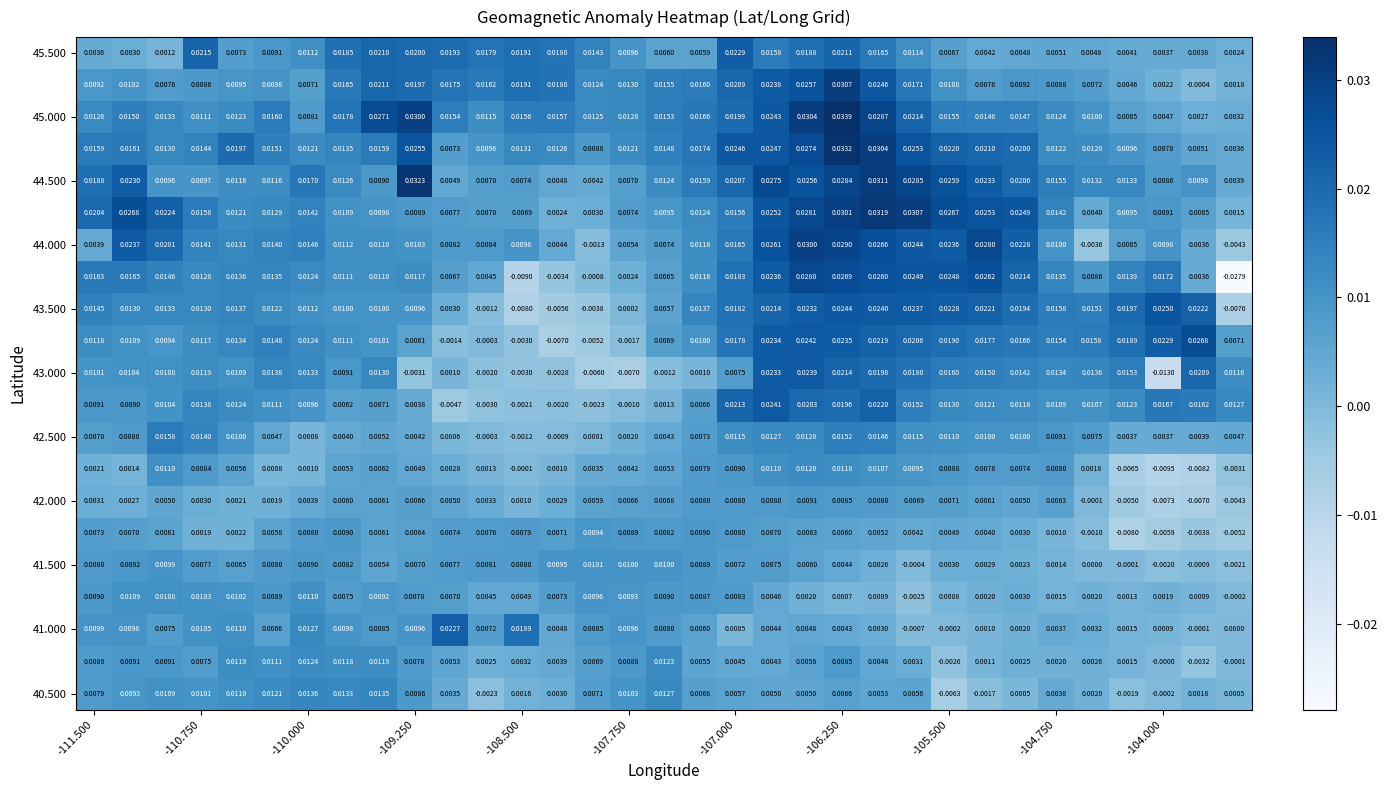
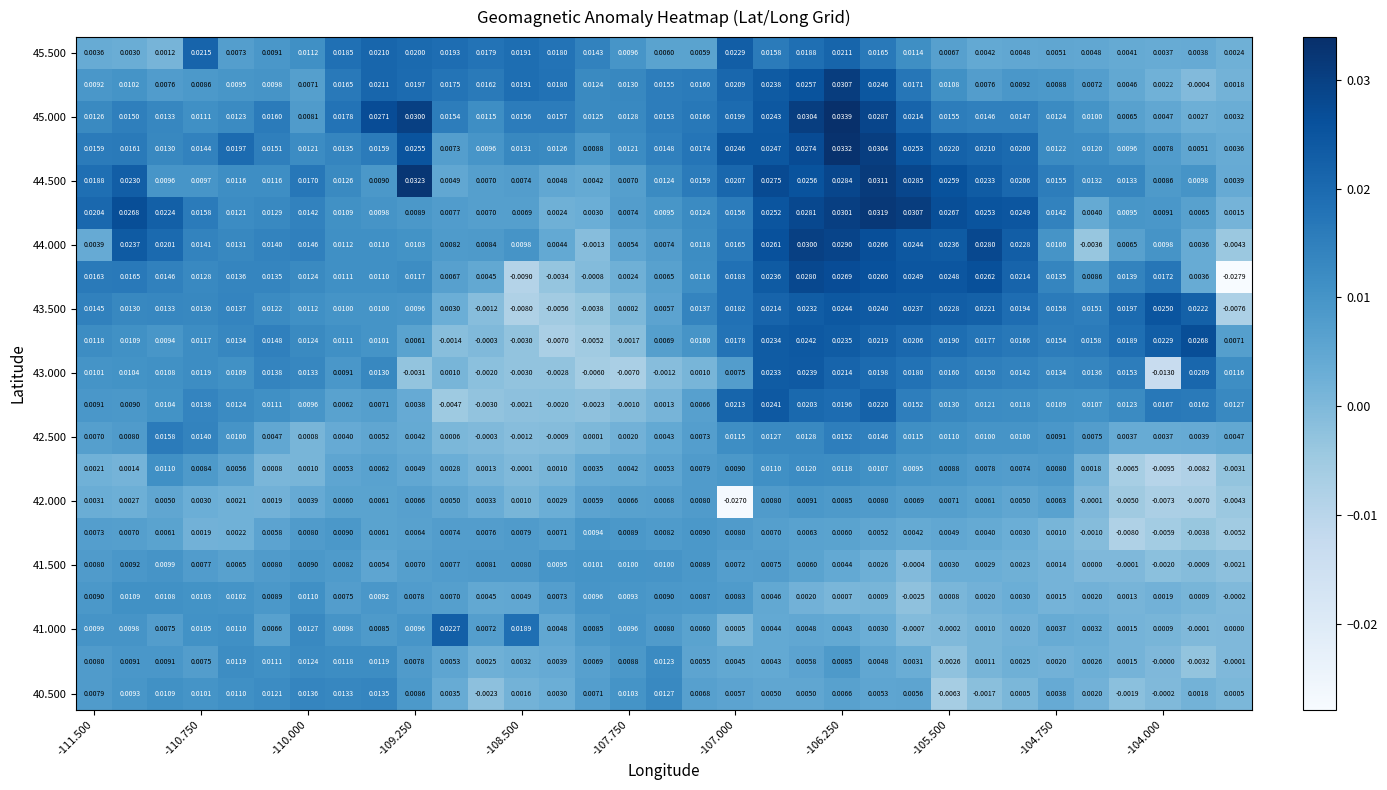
  {
    "45.500": {
      "-111.500": 0.0036,
      "-110.750": 0.0215,
      "-110.000": 0.0112,
      "-109.250": 0.0200,
      "-108.500": 0.0191,
      "-107.750": 0.0096,
      "-107.000": 0.0229,
      "-106.250": 0.0211,
      "-105.500": 0.0067,
      "-104.750": 0.0051,
      "-104.000": 0.0037
    },
    "45.000": {
      "-111.500": 0.0126,
      "-110.750": 0.0111,
      "-110.000": 0.0081,
      "-109.250": 0.0300,
      "-108.500": 0.0156,
      "-107.750": 0.0128,
      "-107.000": 0.0199,
      "-106.250": 0.0339,
      "-105.500": 0.0155,
      "-104.750": 0.0124,
      "-104.000": 0.0047
    },
    "44.500": {
      "-111.500": 0.0188,
      "-110.750": 0.0097,
      "-110.000": 0.0170,
      "-109.250": 0.0323,
      "-108.500": 0.0074,
      "-107.750": 0.0070,
      "-107.000": 0.0207,
      "-106.250": 0.0284,
      "-105.500": 0.0259,
      "-104.750": 0.0155,
      "-104.000": 0.0086
    },
    "44.000": {
      "-111.500": 0.0039,
      "-110.750": 0.0141,
      "-110.000": 0.0146,
      "-109.250": 0.0103,
      "-108.500": 0.0098,
      "-107.750": 0.0054,
      "-107.000": 0.0165,
      "-106.250": 0.0290,
      "-105.500": 0.0236,
      "-104.750": 0.0100,
      "-104.000": 0.0098
    },
    "43.500": {
      "-111.500": 0.0145,
      "-110.750": 0.0130,
      "-110.000": 0.0112,
      "-109.250": 0.0096,
      "-108.500": -0.0080,
      "-107.750": 0.0002,
      "-107.000": 0.0182,
      "-106.250": 0.0244,
      "-105.500": 0.0228,
      "-104.750": 0.0158,
      "-104.000": 0.0250
    },
    "43.000": {
      "-111.500": 0.0101,
      "-110.750": 0.0119,
      "-110.000": 0.0133,
      "-109.250": -0.0031,
      "-108.500": -0.0030,
      "-107.750": -0.0070,
      "-107.000": 0.0075,
      "-106.250": 0.0214,
      "-105.500": 0.0160,
      "-104.750": 0.0134,
      "-104.000": -0.0130
    },
    "42.500": {
      "-111.500": 0.0070,
      "-110.750": 0.0140,
      "-110.000": 0.0008,
      "-109.250": 0.0042,
      "-108.500": -0.0012,
      "-107.750": 0.0020,
      "-107.000": 0.0115,
      "-106.250": 0.0152,
      "-105.500": 0.0110,
      "-104.750": 0.0091,
      "-104.000": 0.0037
    },
    "42.000": {
      "-111.500": 0.0031,
      "-110.750": 0.0030,
      "-110.000": 0.0039,
      "-109.250": 0.0066,
      "-108.500": 0.0010,
      "-107.750": 0.0066,
-     "-107.000": 0.0080,
+     "-107.000": -0.0270,
      "-106.250": 0.0085,
      "-105.500": 0.0071,
      "-104.750": 0.0063,
      "-104.000": -0.0073
    },
    "41.500": {
      "-111.500": 0.0080,
      "-110.750": 0.0077,
      "-110.000": 0.0090,
      "-109.250": 0.0070,
      "-108.500": 0.0080,
      "-107.750": 0.0100,
      "-107.000": 0.0072,
      "-106.250": 0.0044,
      "-105.500": 0.0030,
      "-104.750": 0.0014,
      "-104.000": -0.0020
    },
    "41.000": {
      "-111.500": 0.0099,
      "-110.750": 0.0105,
      "-110.000": 0.0127,
      "-109.250": 0.0096,
      "-108.500": 0.0189,
      "-107.750": 0.0096,
      "-107.000": 0.0005,
      "-106.250": 0.0043,
      "-105.500": -0.0002,
      "-104.750": 0.0037,
      "-104.000": 0.0009
    },
    "40.500": {
      "-111.500": 0.0079,
      "-110.750": 0.0101,
      "-110.000": 0.0136,
      "-109.250": 0.0086,
      "-108.500": 0.0016,
      "-107.750": 0.0103,
      "-107.000": 0.0057,
      "-106.250": 0.0066,
      "-105.500": -0.0063,
      "-104.750": 0.0038,
      "-104.000": -0.0002
    }
  }
